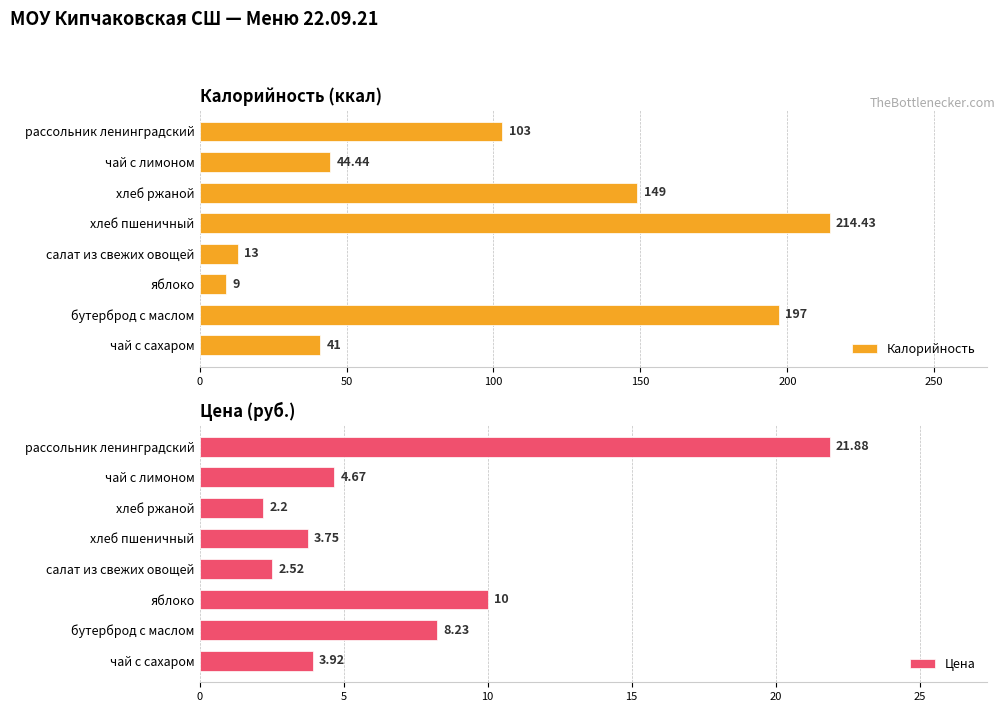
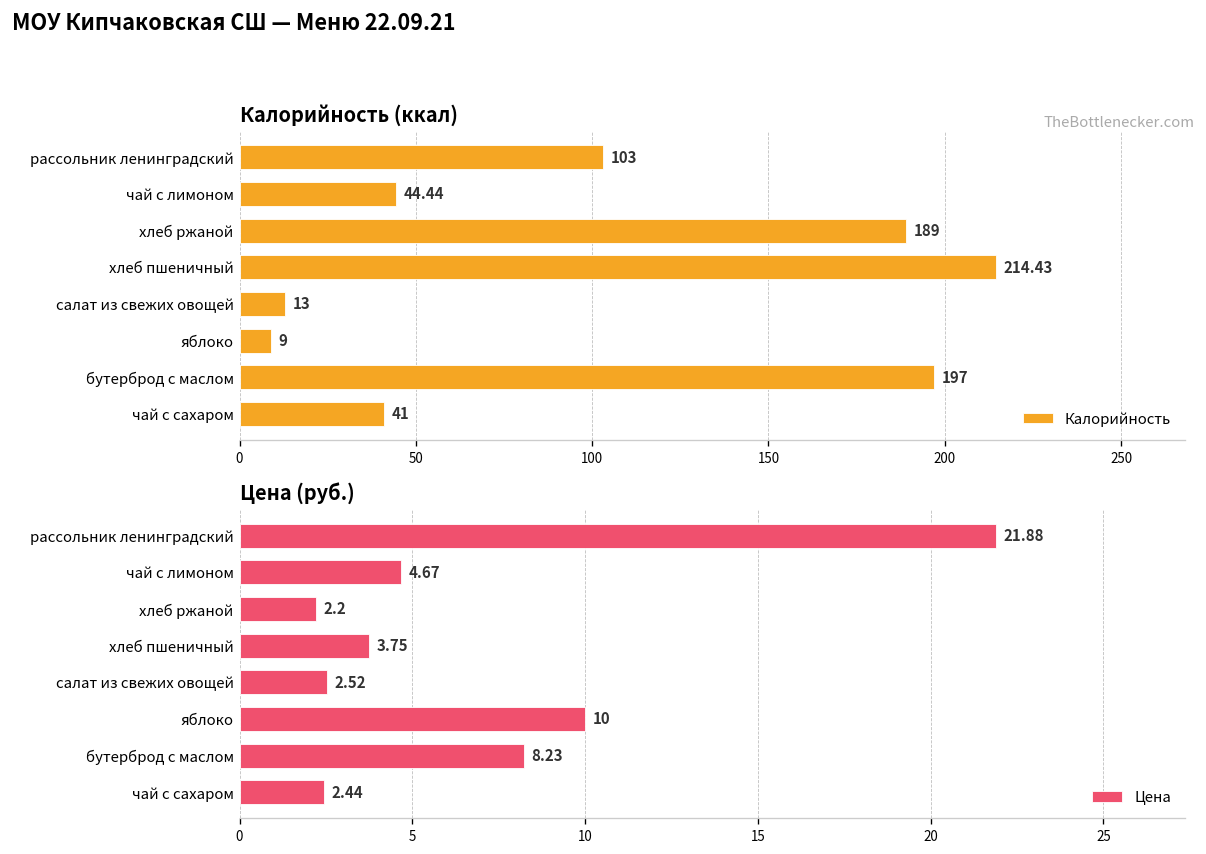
  {
    "Калорийность (ккал)": {
      "рассольник ленинградский": 103,
      "чай с лимоном": 44.44,
-     "хлеб ржаной": 149,
+     "хлеб ржаной": 189,
      "хлеб пшеничный": 214.43,
      "салат из свежих овощей": 13,
      "яблоко": 9,
      "бутерброд с маслом": 197,
      "чай с сахаром": 41
    },
    "Цена (руб.)": {
      "рассольник ленинградский": 21.88,
      "чай с лимоном": 4.67,
      "хлеб ржаной": 2.2,
      "хлеб пшеничный": 3.75,
      "салат из свежих овощей": 2.52,
      "яблоко": 10,
      "бутерброд с маслом": 8.23,
-     "чай с сахаром": 3.92
+     "чай с сахаром": 2.44
    }
  }
